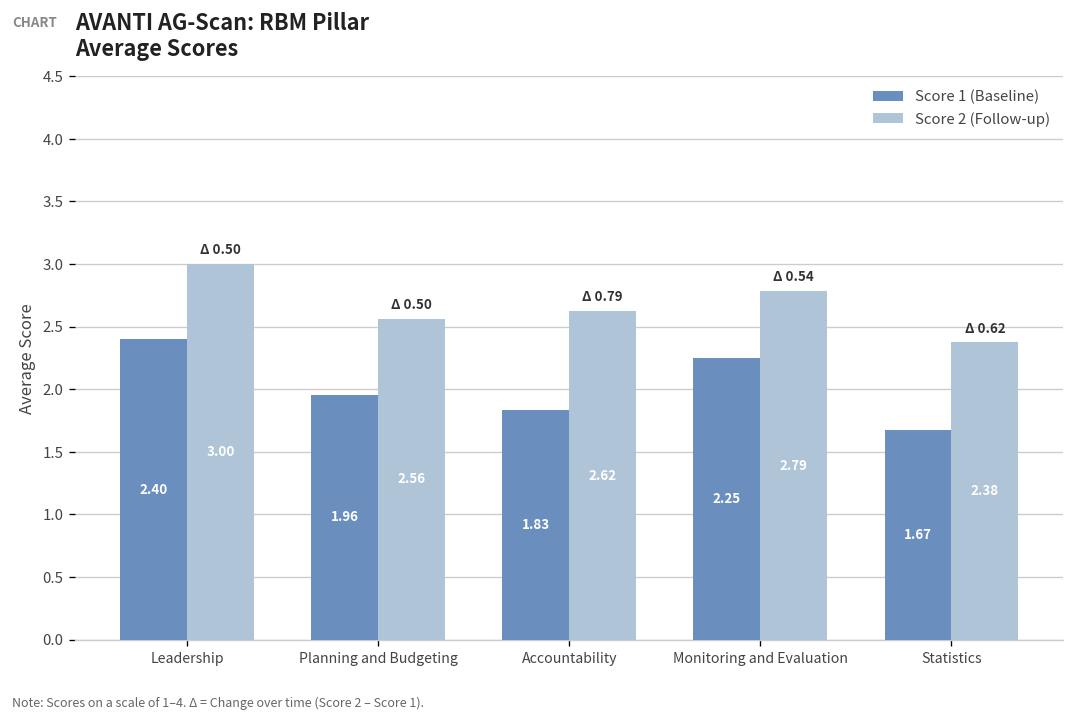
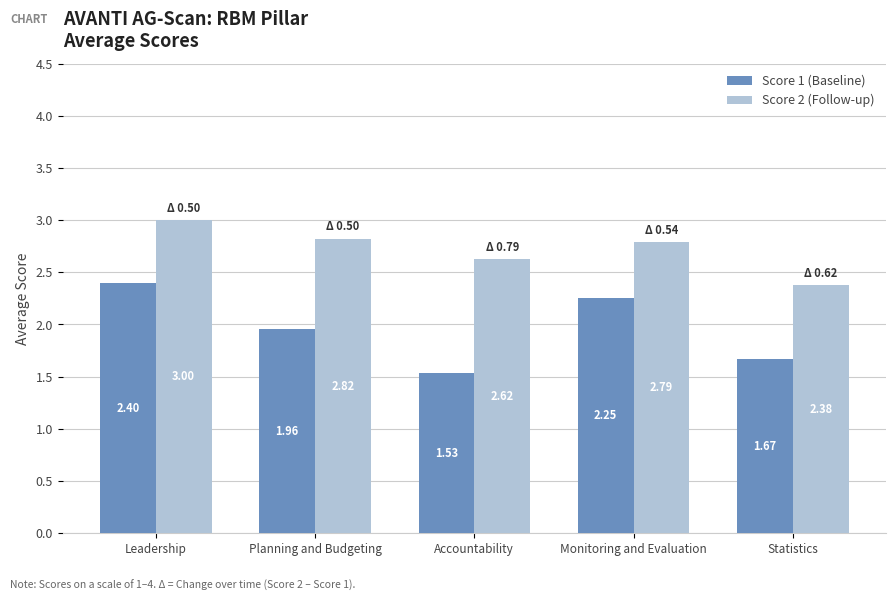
  {
    "Score 1 (Baseline)": {
      "Leadership": 2.40,
      "Planning and Budgeting": 1.96,
-     "Accountability": 1.83,
+     "Accountability": 1.53,
      "Monitoring and Evaluation": 2.25,
      "Statistics": 1.67
    },
    "Score 2 (Follow-up)": {
      "Leadership": 3.00,
-     "Planning and Budgeting": 2.56,
+     "Planning and Budgeting": 2.82,
      "Accountability": 2.62,
      "Monitoring and Evaluation": 2.79,
      "Statistics": 2.38
    }
  }
